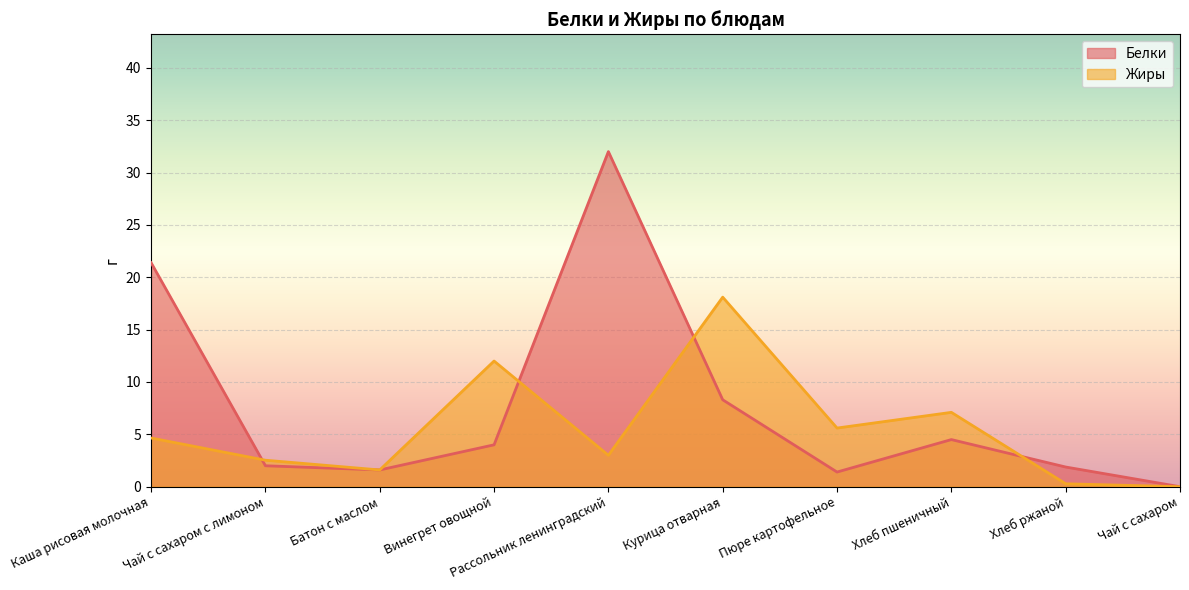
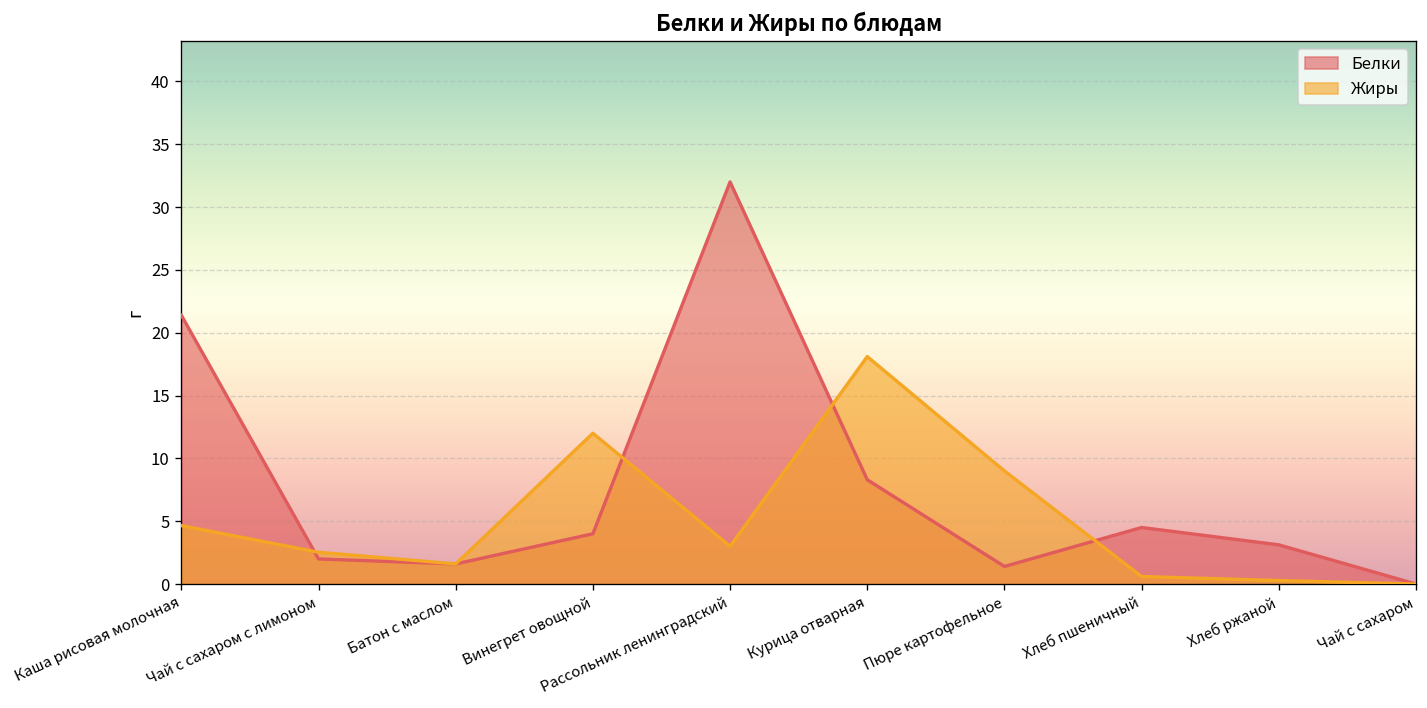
  {
    "Белки": {
      "Каша рисовая молочная": 21.4,
      "Чай с сахаром с лимоном": 2.0,
      "Винегрет овощной": 4.0,
      "Рассольник ленинградский": 32.0,
      "Курица отварная": 8.3,
      "Пюре картофельное": 1.4,
      "Хлеб пшеничный": 4.5,
-     "Хлеб ржаной": 1.9
+     "Хлеб ржаной": 3.1
    },
    "Жиры": {
      "Каша рисовая молочная": 4.7,
      "Чай с сахаром с лимоном": 2.5,
      "Винегрет овощной": 12.0,
      "Рассольник ленинградский": 3.0,
      "Курица отварная": 18.1,
-     "Пюре картофельное": 5.6,
-     "Хлеб пшеничный": 7.1,
+     "Пюре картофельное": 9.0,
+     "Хлеб пшеничный": 0.6,
      "Хлеб ржаной": 0.3
    }
  }
